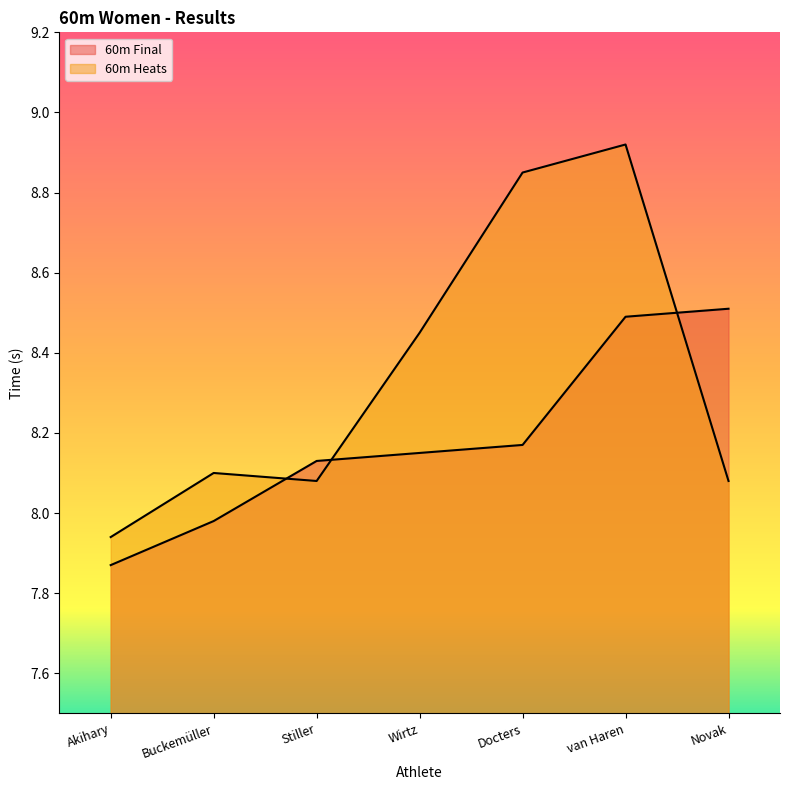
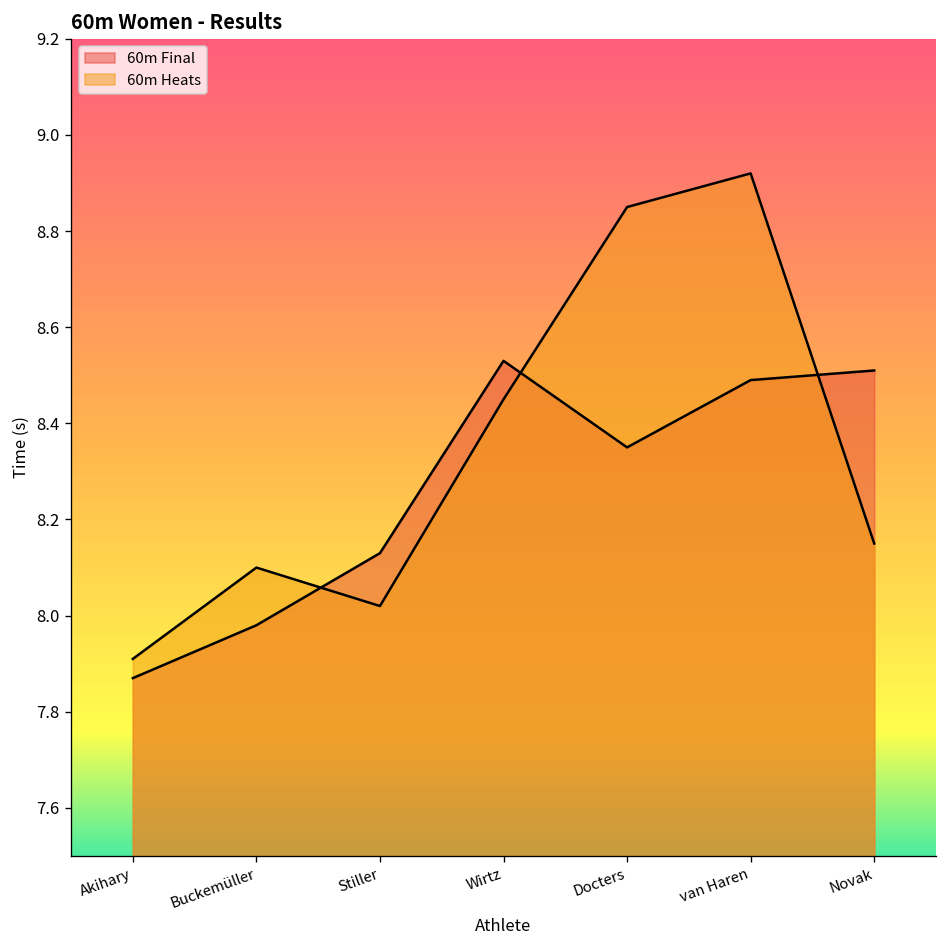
  {
    "60m Final": {
      "Akihary": 7.87,
      "Buckemüller": 7.98,
      "Stiller": 8.13,
-     "Wirtz": 8.15,
-     "Docters": 8.17,
+     "Wirtz": 8.53,
+     "Docters": 8.35,
      "van Haren": 8.49,
      "Novak": 8.51
    },
    "60m Heats": {
-     "Akihary": 7.94,
+     "Akihary": 7.91,
      "Buckemüller": 8.10,
-     "Stiller": 8.08,
+     "Stiller": 8.02,
      "Wirtz": 8.45,
      "Docters": 8.85,
      "van Haren": 8.92,
-     "Novak": 8.08
+     "Novak": 8.15
    }
  }
